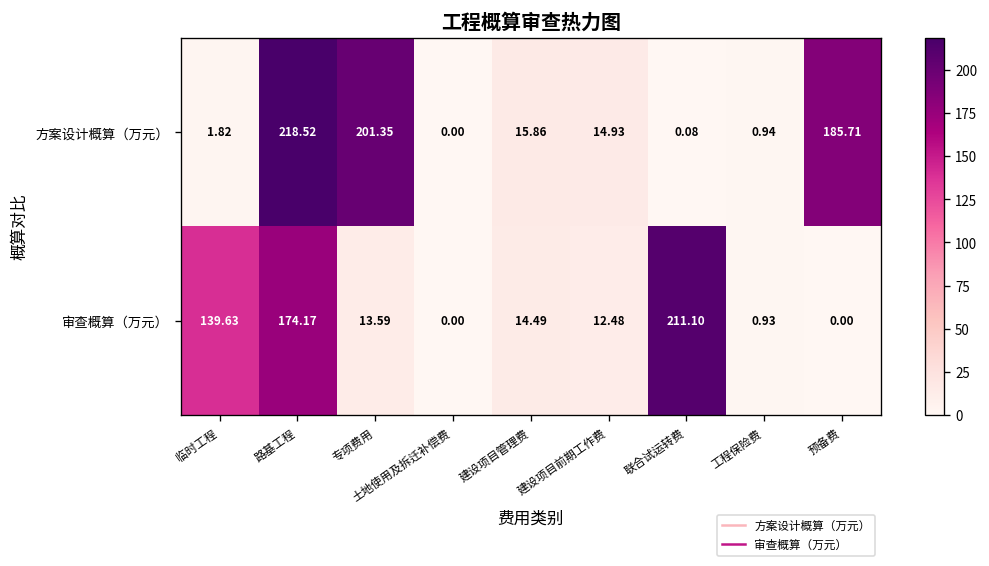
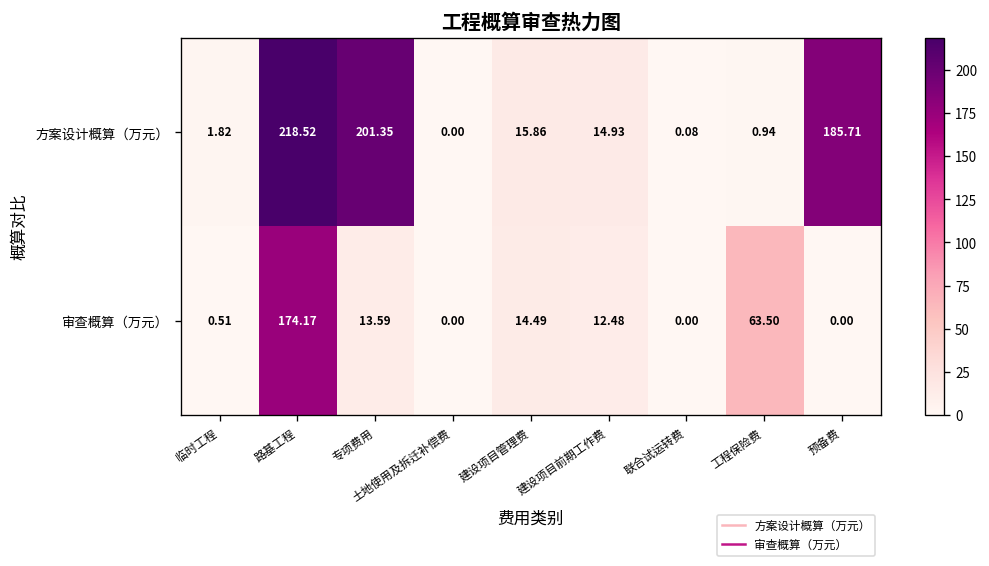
  {
    "方案设计概算（万元）": {
      "临时工程": 1.82,
      "路基工程": 218.52,
      "专项费用": 201.35,
      "土地使用及拆迁补偿费": 0.00,
      "建设项目管理费": 15.86,
      "建设项目前期工作费": 14.93,
      "联合试运转费": 0.08,
      "工程保险费": 0.94,
      "预备费": 185.71
    },
    "审查概算（万元）": {
-     "临时工程": 139.63,
+     "临时工程": 0.51,
      "路基工程": 174.17,
      "专项费用": 13.59,
      "土地使用及拆迁补偿费": 0.00,
      "建设项目管理费": 14.49,
      "建设项目前期工作费": 12.48,
-     "联合试运转费": 211.10,
-     "工程保险费": 0.93,
+     "联合试运转费": 0.00,
+     "工程保险费": 63.50,
      "预备费": 0.00
    }
  }
